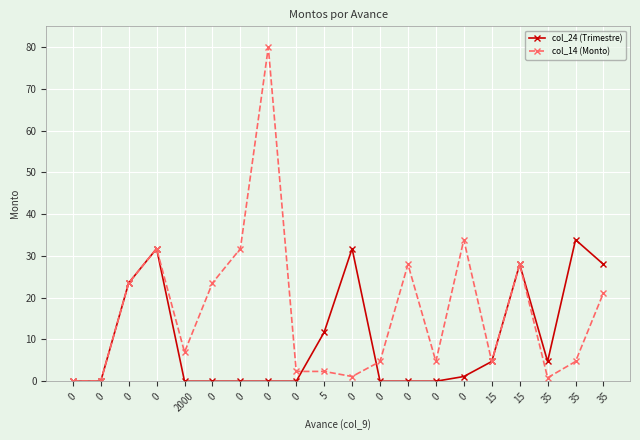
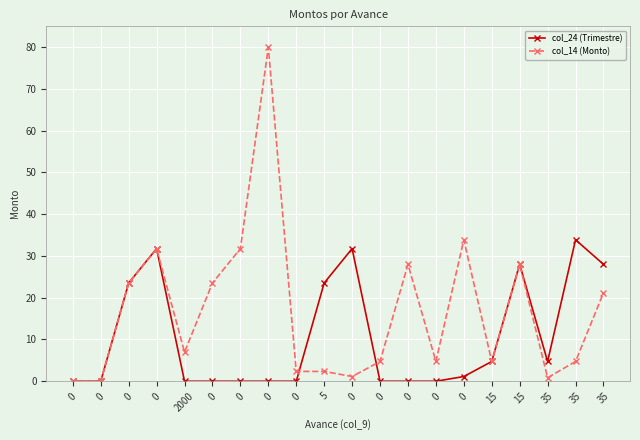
  {
    "col_24 (Trimestre)": {
      "2000": 0,
-     "5": 12
+     "5": 24
    },
    "col_14 (Monto)": {
      "2000": 7,
      "5": 2
    }
  }
